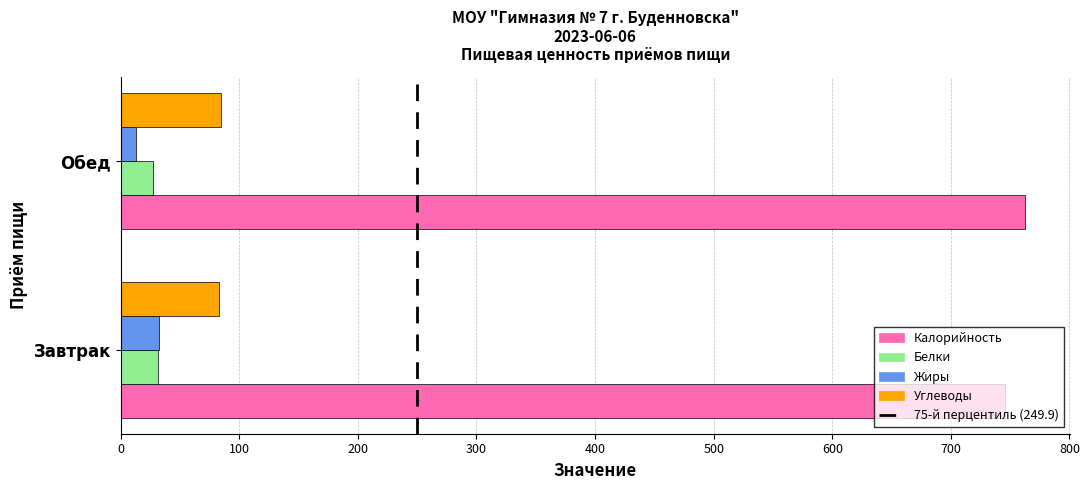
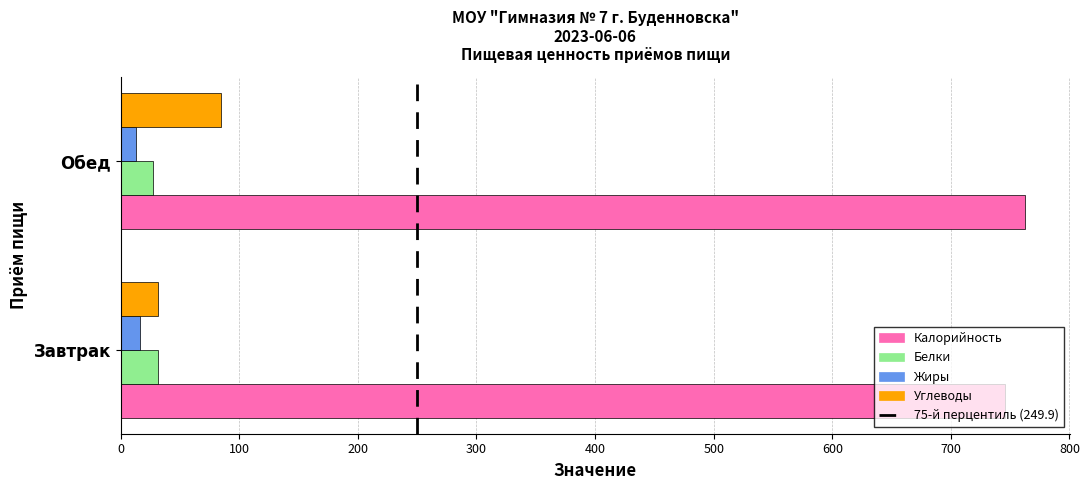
  {
    "Калорийность": {
      "Обед": 762
    },
    "Белки": {
      "Обед": 27,
      "Завтрак": 31
    },
    "Жиры": {
      "Обед": 13,
-     "Завтрак": 32
+     "Завтрак": 16
    },
    "Углеводы": {
      "Обед": 85,
-     "Завтрак": 83
+     "Завтрак": 32
    }
  }
